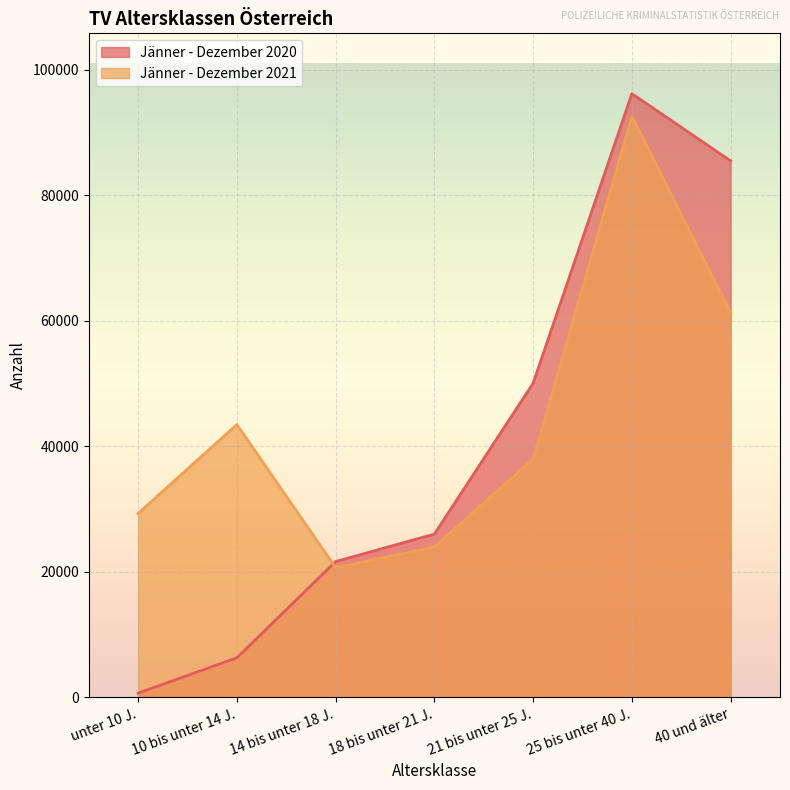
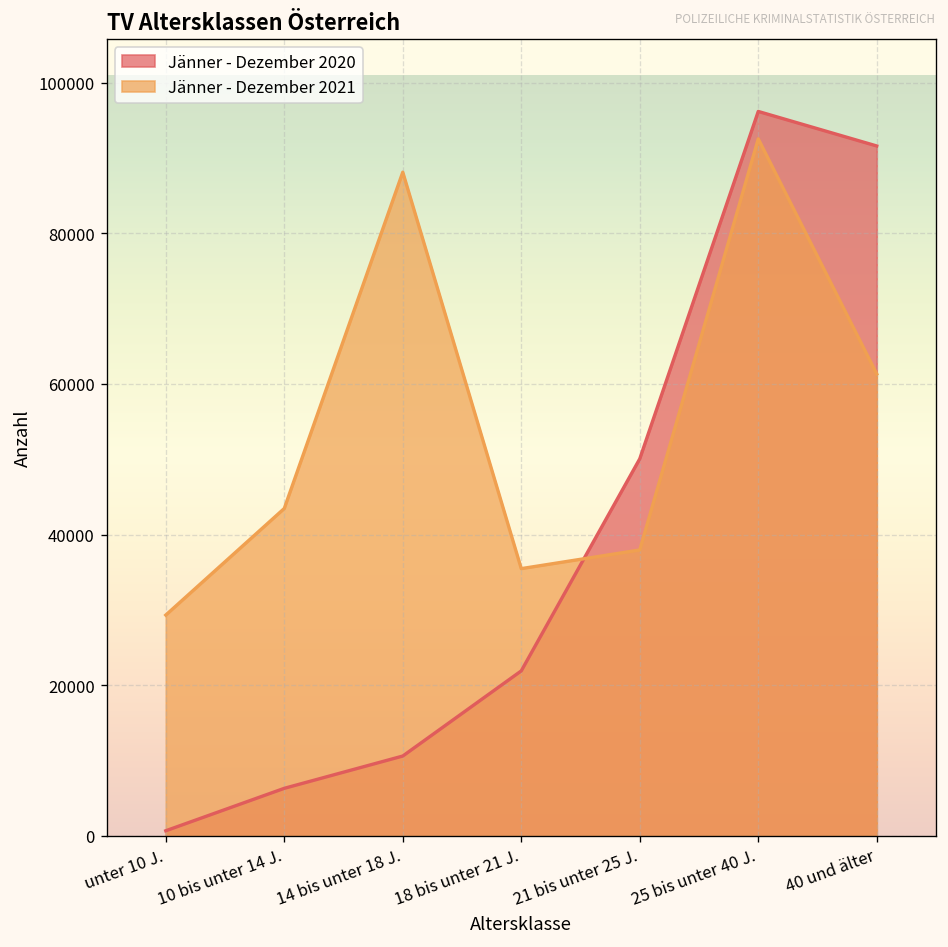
  {
    "Jänner - Dezember 2020": {
      "unter 10 J.": 1000,
      "10 bis unter 14 J.": 6000,
-     "14 bis unter 18 J.": 22000,
-     "18 bis unter 21 J.": 26000,
+     "14 bis unter 18 J.": 11000,
+     "18 bis unter 21 J.": 22000,
      "21 bis unter 25 J.": 50000,
      "25 bis unter 40 J.": 96000,
-     "40 und älter": 85000
+     "40 und älter": 92000
    },
    "Jänner - Dezember 2021": {
      "unter 10 J.": 29000,
      "10 bis unter 14 J.": 43000,
-     "14 bis unter 18 J.": 21000,
-     "18 bis unter 21 J.": 24000,
+     "14 bis unter 18 J.": 88000,
+     "18 bis unter 21 J.": 35000,
      "21 bis unter 25 J.": 38000,
      "25 bis unter 40 J.": 93000,
      "40 und älter": 61000
    }
  }
